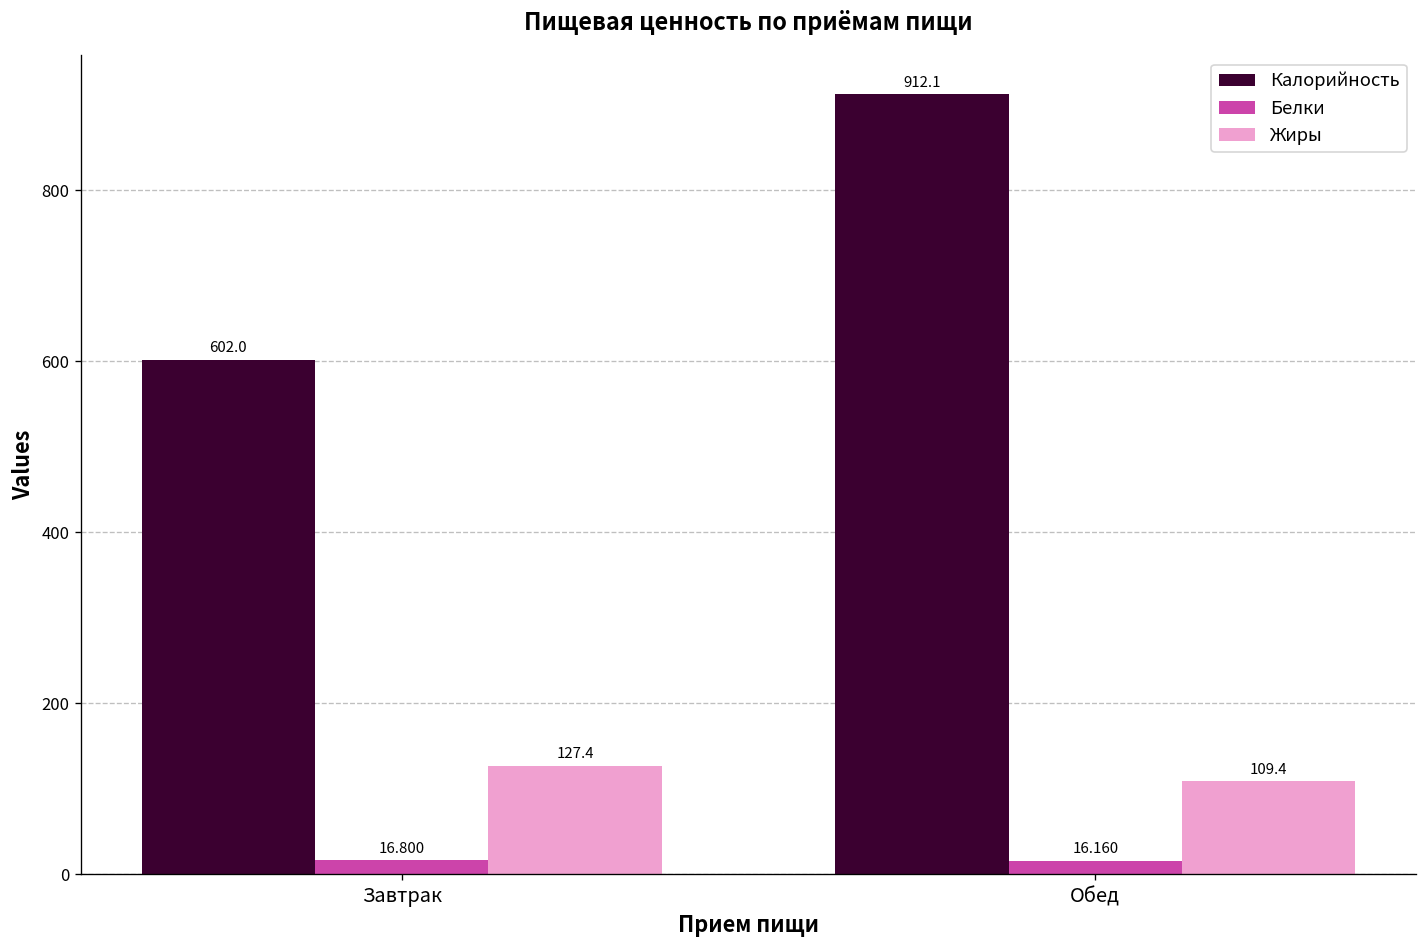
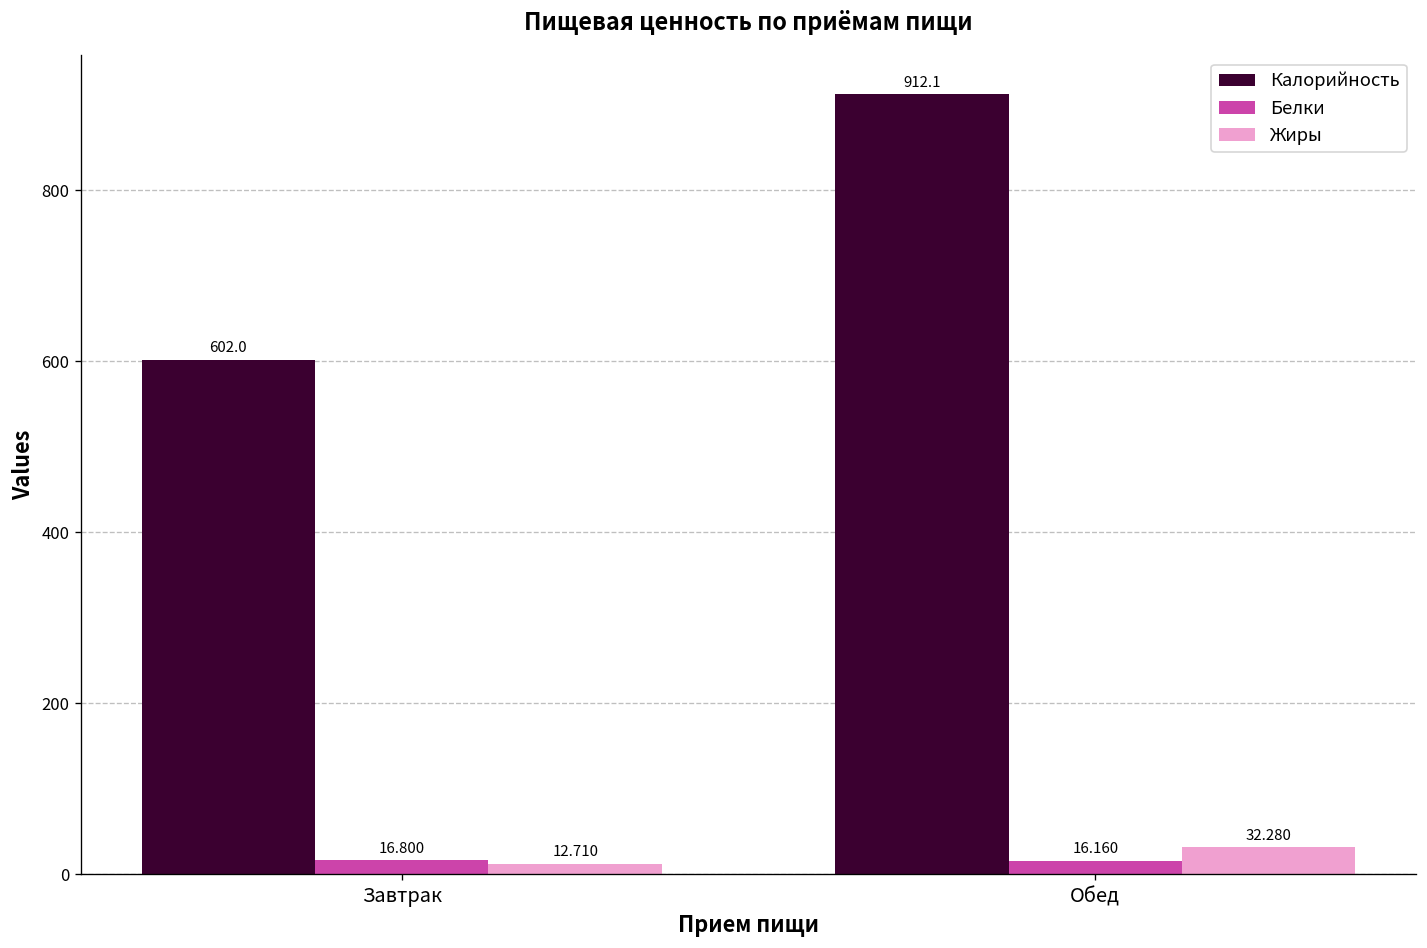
  {
    "Калорийность": {
      "Завтрак": 602.0,
      "Обед": 912.1
    },
    "Белки": {
      "Завтрак": 16.800,
      "Обед": 16.160
    },
    "Жиры": {
-     "Завтрак": 127.4,
-     "Обед": 109.4
+     "Завтрак": 12.710,
+     "Обед": 32.280
    }
  }
